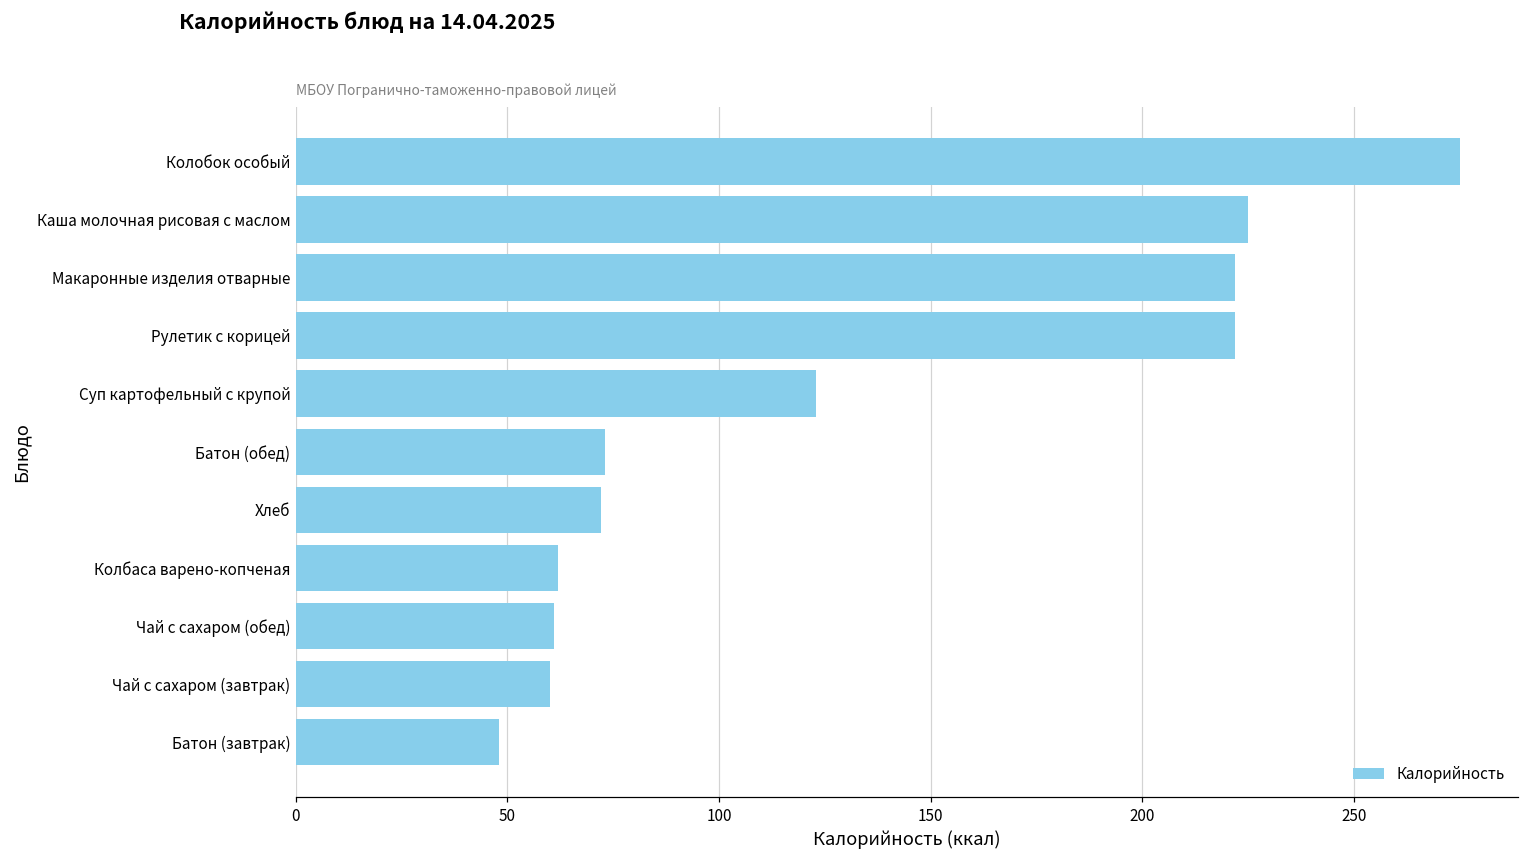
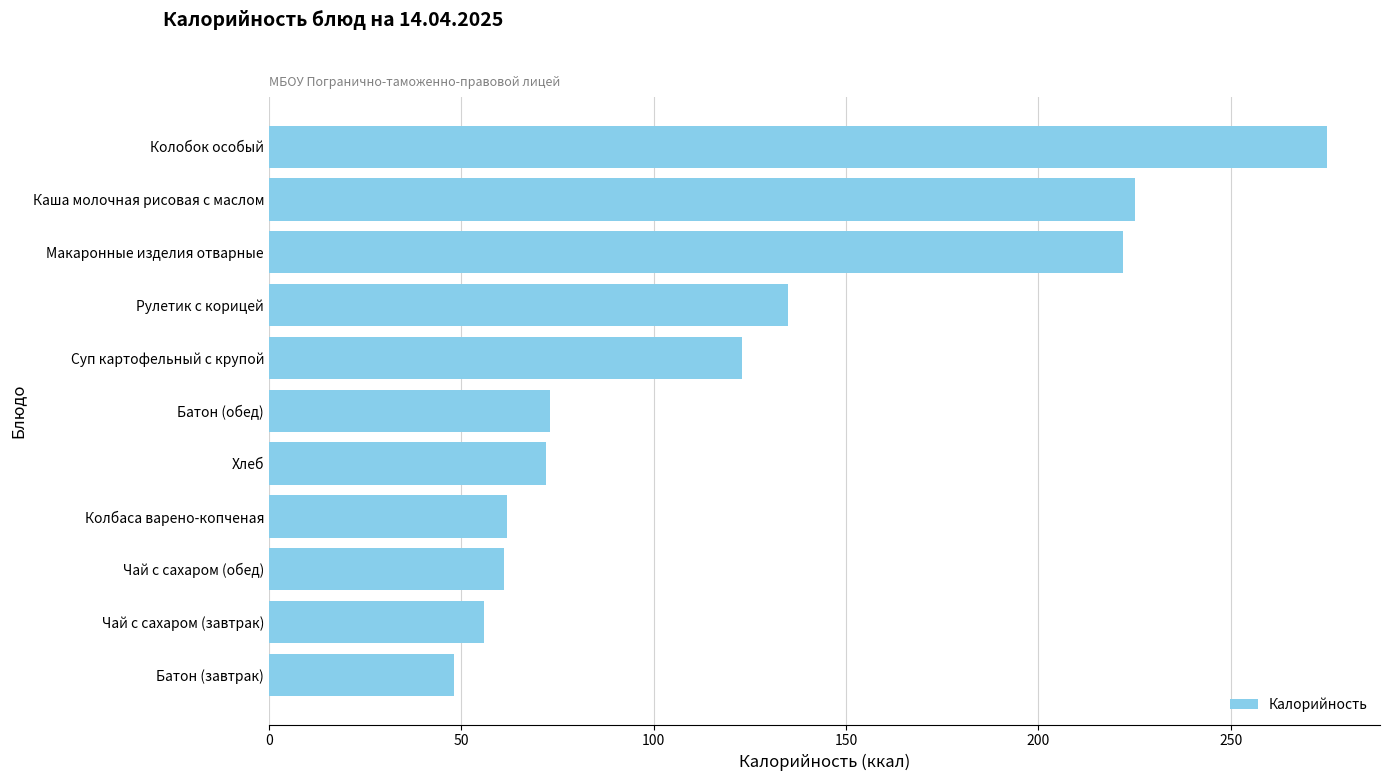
  {
    "Колобок особый": 275,
    "Каша молочная рисовая с маслом": 225,
    "Макаронные изделия отварные": 222,
-   "Рулетик с корицей": 222,
+   "Рулетик с корицей": 135,
    "Суп картофельный с крупой": 123,
    "Батон (обед)": 73,
    "Хлеб": 72,
    "Колбаса варено-копченая": 62,
    "Чай с сахаром (обед)": 61,
-   "Чай с сахаром (завтрак)": 60,
+   "Чай с сахаром (завтрак)": 56,
    "Батон (завтрак)": 48
  }
